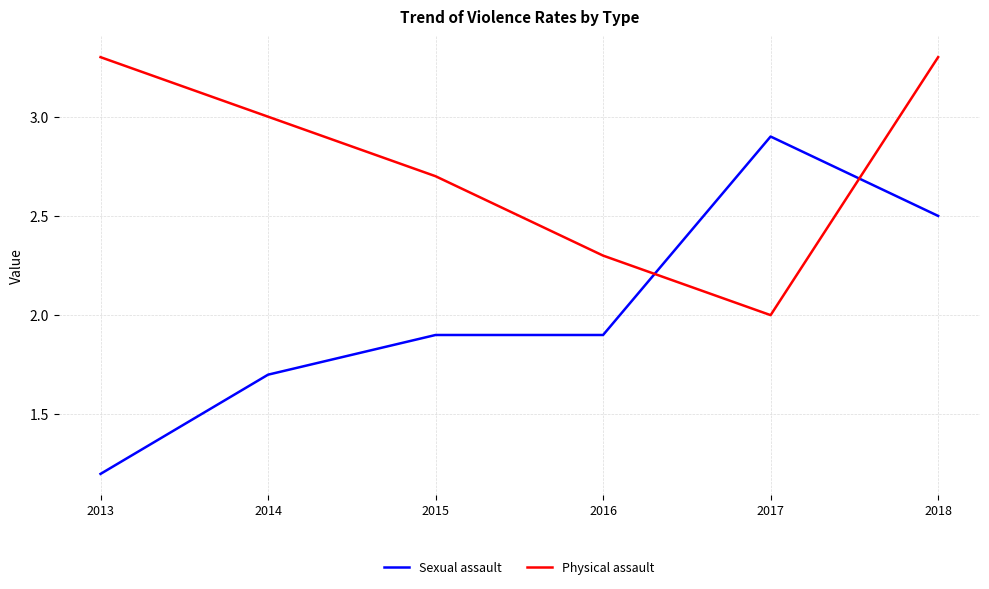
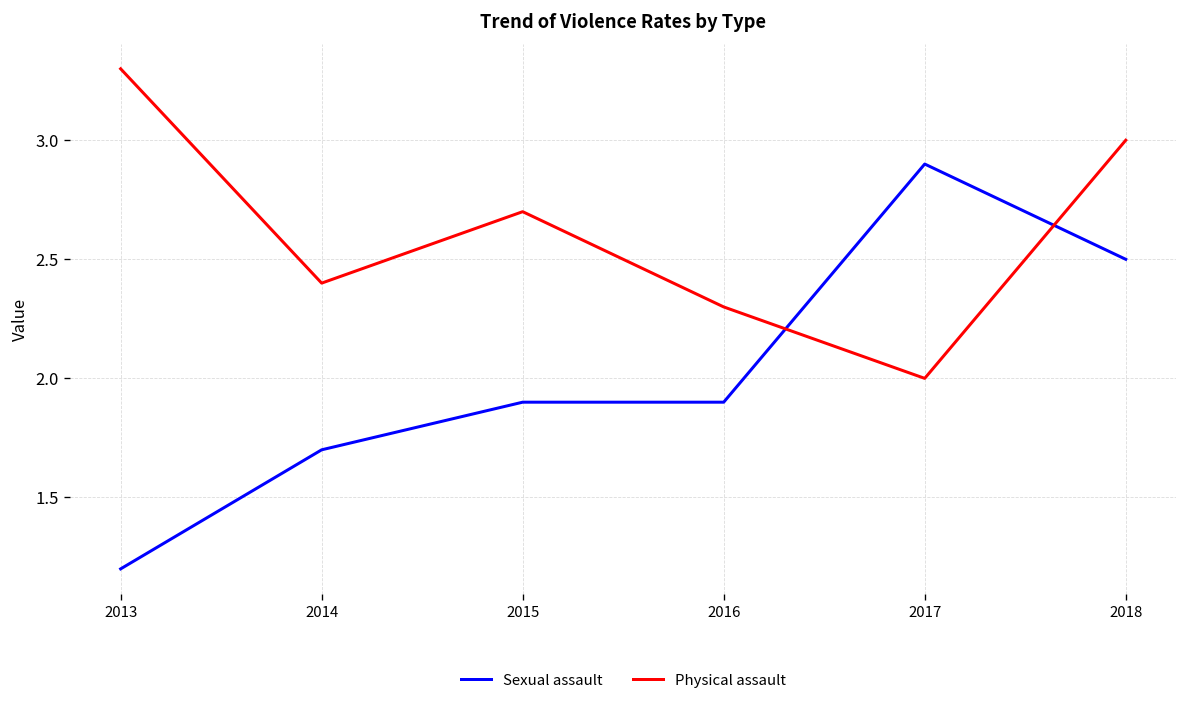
  {
    "Sexual assault": {
      "2013": 1.2,
      "2014": 1.7,
      "2015": 1.9,
      "2016": 1.9,
      "2017": 2.9,
      "2018": 2.5
    },
    "Physical assault": {
      "2013": 3.3,
-     "2014": 3.0,
+     "2014": 2.4,
      "2015": 2.7,
      "2016": 2.3,
      "2017": 2.0,
-     "2018": 3.3
+     "2018": 3.0
    }
  }
